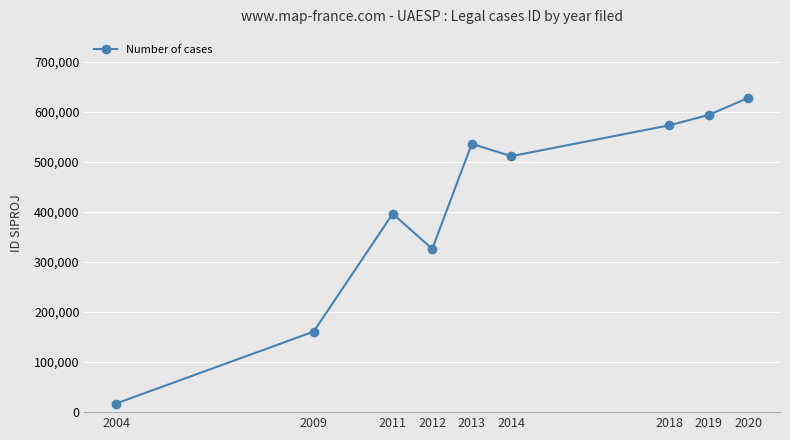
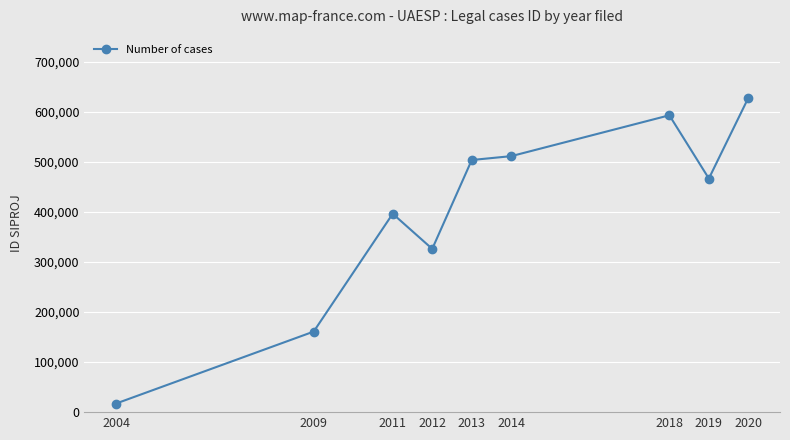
  {
    "2004": "20,000",
    "2009": "160,000",
    "2011": "400,000",
    "2012": "330,000",
-   "2013": "540,000",
+   "2013": "500,000",
    "2014": "510,000",
-   "2018": "570,000",
-   "2019": "590,000",
+   "2018": "590,000",
+   "2019": "470,000",
    "2020": "630,000"
  }
